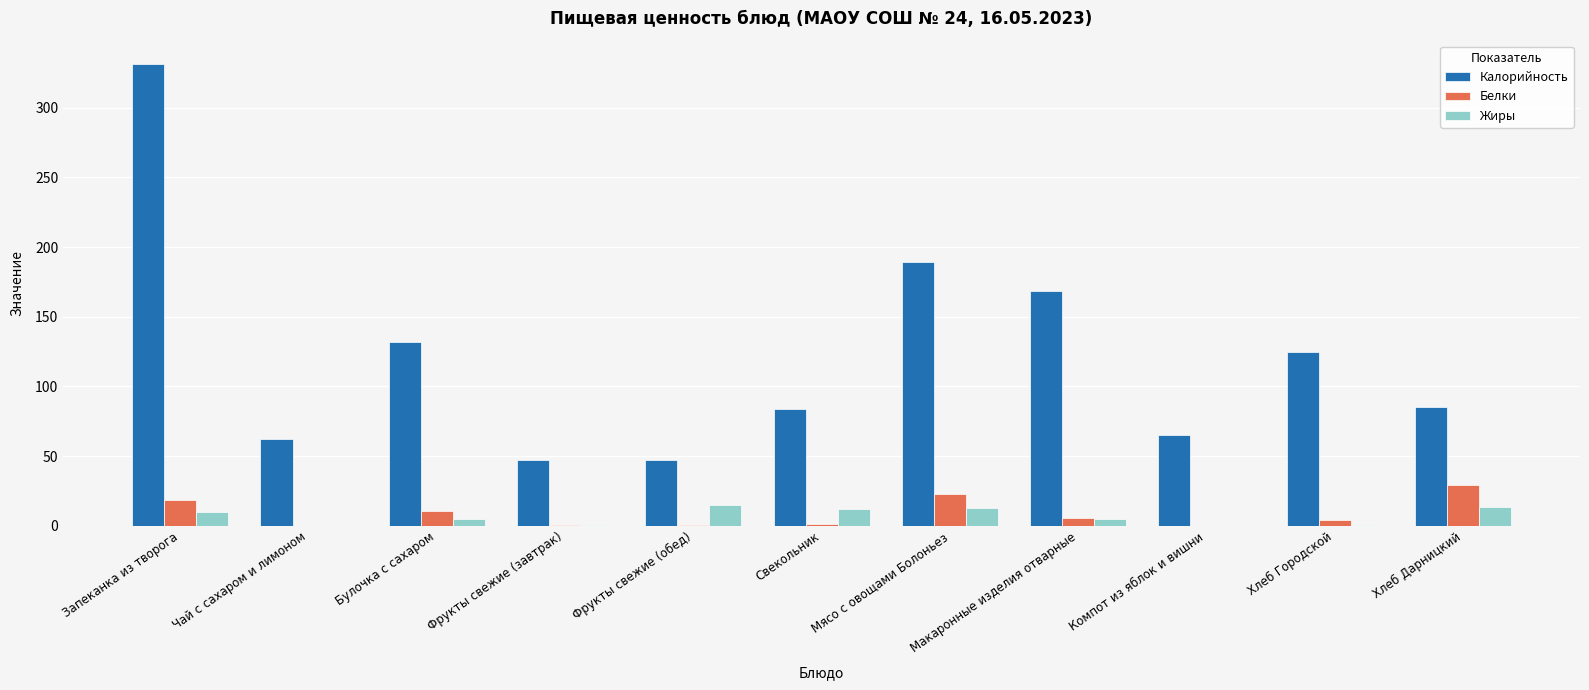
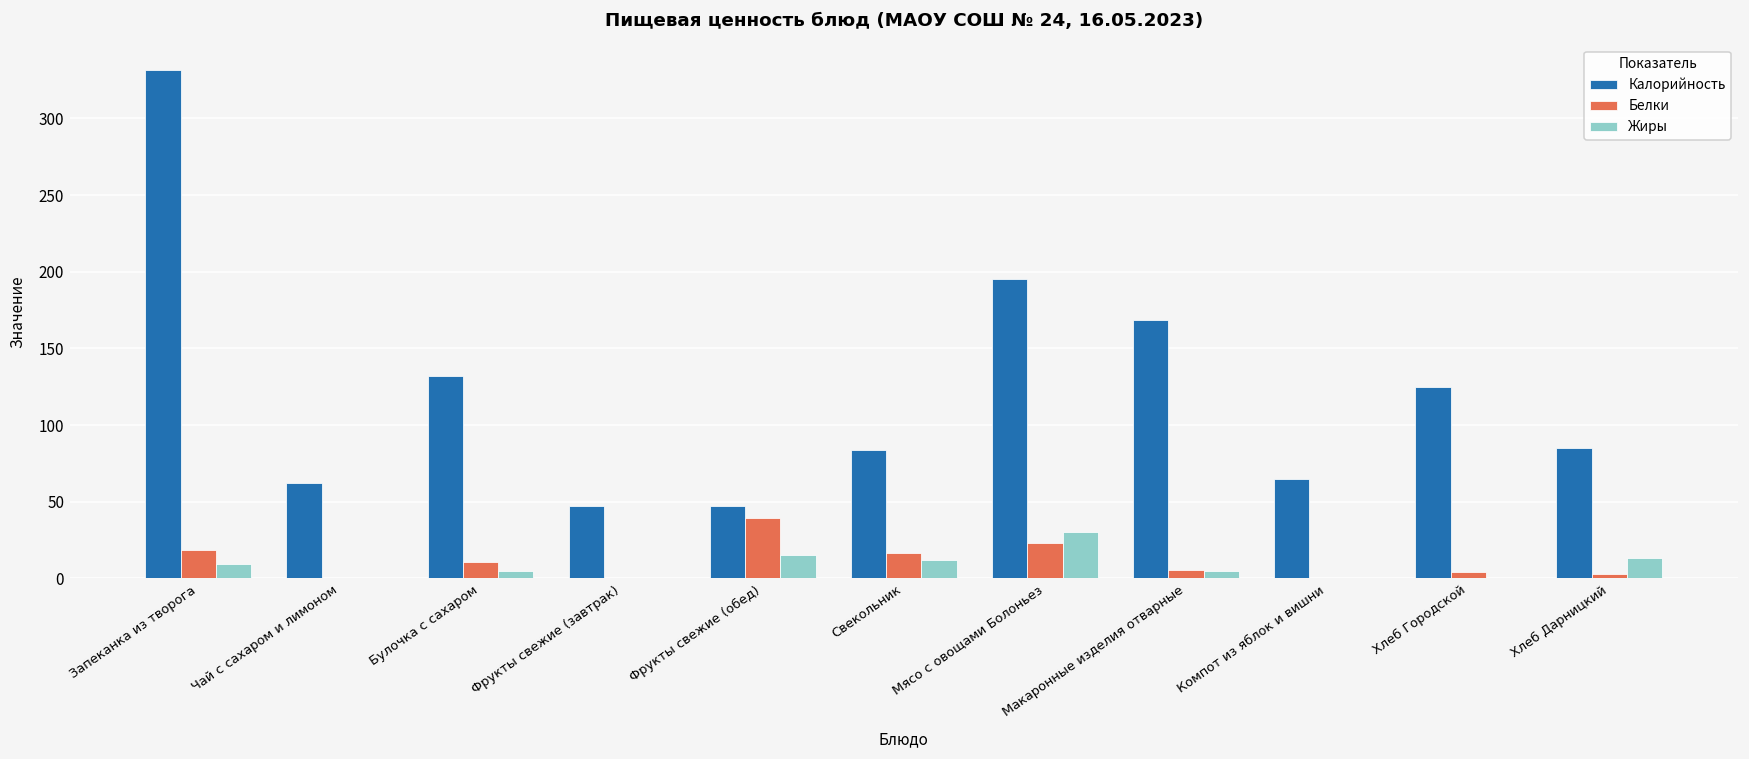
  {
    "Калорийность": {
      "Запеканка из творога": 332,
      "Чай с сахаром и лимоном": 62,
      "Булочка с сахаром": 132,
      "Фрукты свежие (завтрак)": 47,
      "Фрукты свежие (обед)": 47,
      "Свекольник": 84,
-     "Мясо с овощами Болоньез": 190,
+     "Мясо с овощами Болоньез": 195,
      "Макаронные изделия отварные": 168,
      "Компот из яблок и вишни": 65,
      "Хлеб Городской": 125,
      "Хлеб Дарницкий": 85
    },
    "Белки": {
      "Запеканка из творога": 19,
      "Булочка с сахаром": 11,
-     "Фрукты свежие (обед)": 0,
-     "Свекольник": 2,
+     "Фрукты свежие (обед)": 39,
+     "Свекольник": 17,
      "Мясо с овощами Болоньез": 23,
      "Макаронные изделия отварные": 6,
      "Хлеб Городской": 4,
-     "Хлеб Дарницкий": 29
+     "Хлеб Дарницкий": 3
    },
    "Жиры": {
      "Запеканка из творога": 10,
      "Булочка с сахаром": 5,
      "Фрукты свежие (обед)": 15,
      "Свекольник": 12,
-     "Мясо с овощами Болоньез": 13,
+     "Мясо с овощами Болоньез": 30,
      "Макаронные изделия отварные": 5,
      "Хлеб Дарницкий": 13
    }
  }
